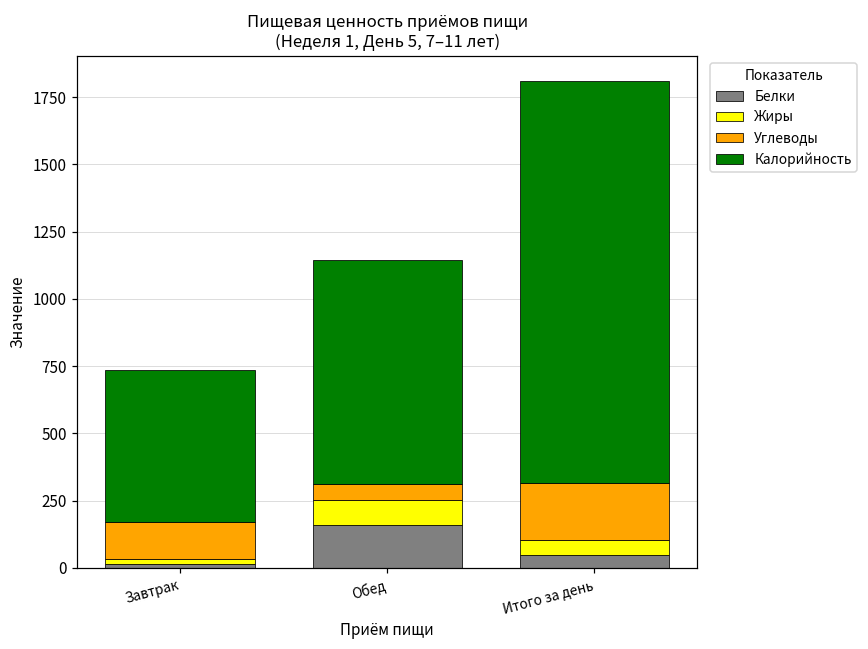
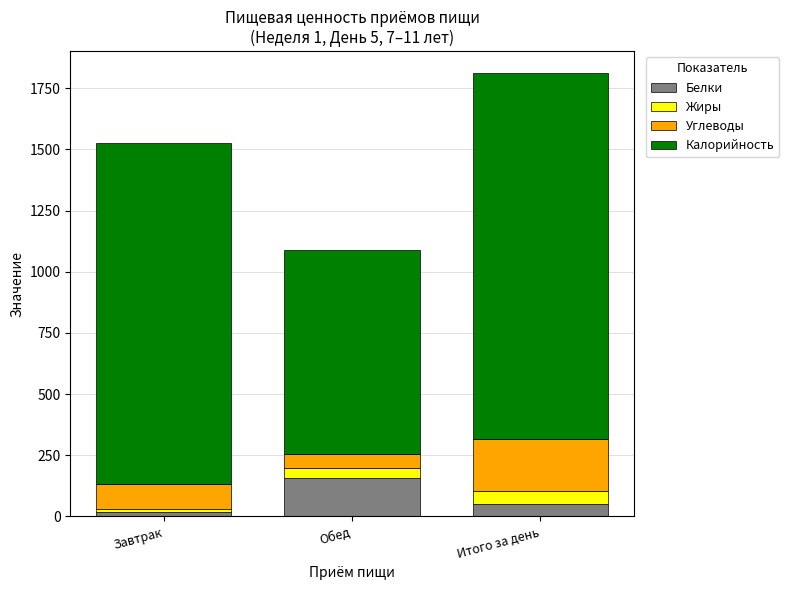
  {
    "Белки": {
      "Завтрак": 20,
      "Обед": 160,
      "Итого за день": 50
    },
    "Жиры": {
      "Завтрак": 20,
-     "Обед": 100,
+     "Обед": 40,
      "Итого за день": 60
    },
    "Углеводы": {
-     "Завтрак": 140,
+     "Завтрак": 100,
      "Обед": 60,
      "Итого за день": 210
    },
    "Калорийность": {
-     "Завтрак": 570,
+     "Завтрак": 1390,
      "Обед": 830,
      "Итого за день": 1500
    }
  }
